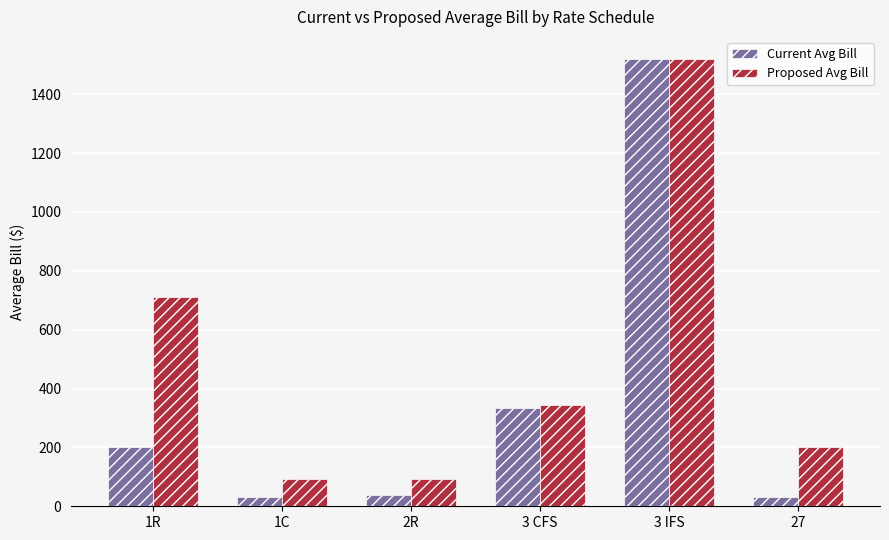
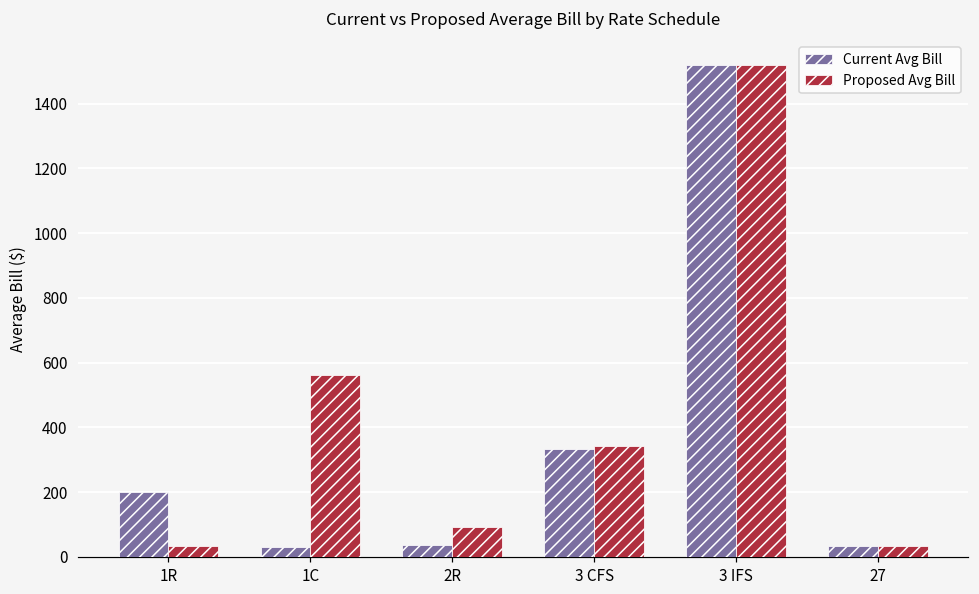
  {
    "Current Avg Bill": {
      "1R": 200,
      "1C": 30,
      "2R": 40,
      "3 CFS": 330,
      "3 IFS": 1520,
      "27": 30
    },
    "Proposed Avg Bill": {
-     "1R": 710,
-     "1C": 90,
+     "1R": 30,
+     "1C": 560,
      "2R": 90,
      "3 CFS": 340,
      "3 IFS": 1520,
-     "27": 200
+     "27": 30
    }
  }
